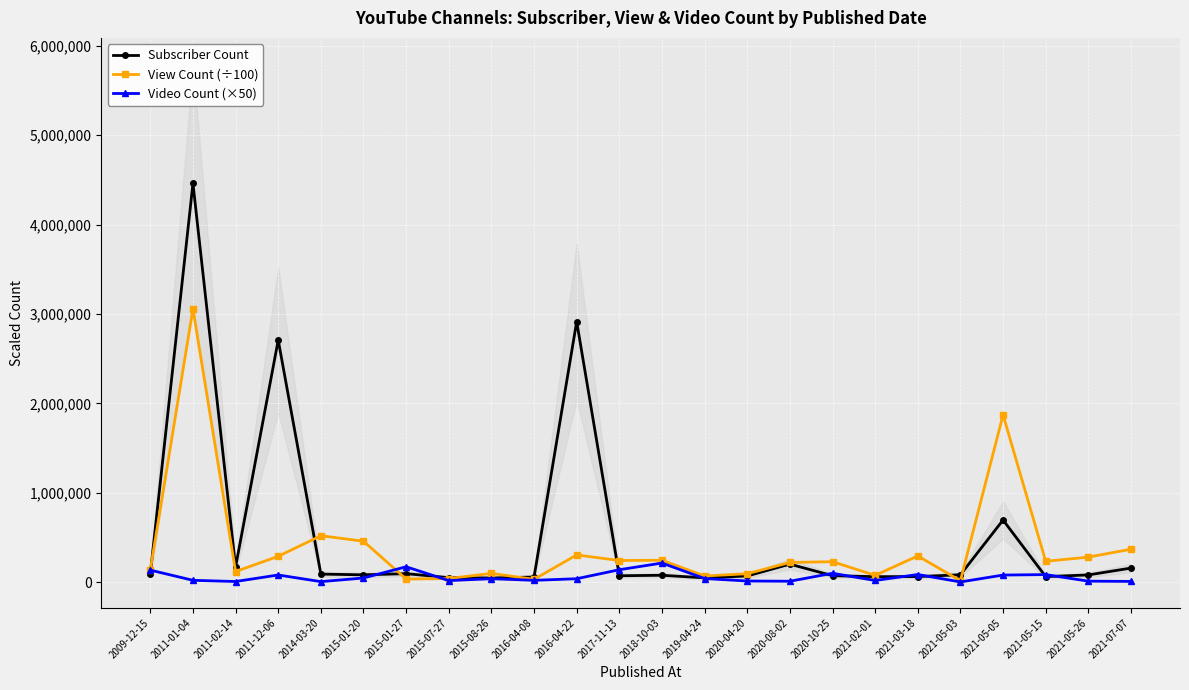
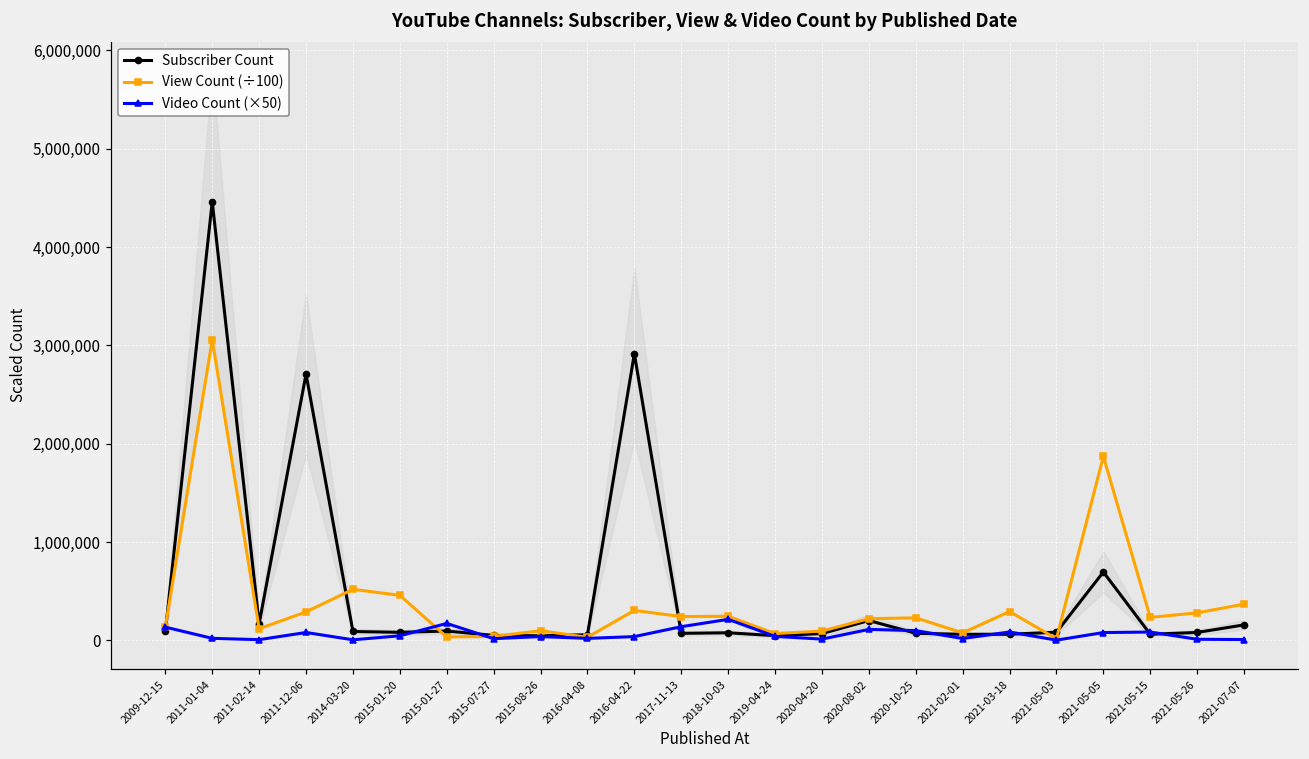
  {
    "Subscriber Count": {
      "2011-01-04": "4,500,000",
      "2011-02-14": "200,000",
      "2011-12-06": "2,700,000",
      "2015-01-27": "100,000",
      "2016-04-22": "2,900,000",
      "2021-05-05": "700,000",
      "2021-07-07": "200,000"
    },
    "View Count (÷100)": {
      "2011-01-04": "3,100,000",
      "2011-02-14": "100,000",
      "2011-12-06": "300,000",
      "2014-03-20": "500,000",
      "2015-01-20": "500,000",
      "2015-01-27": "0",
      "2015-08-26": "100,000",
      "2016-04-22": "300,000",
      "2017-11-13": "200,000",
      "2018-10-03": "200,000",
      "2020-10-25": "200,000",
      "2021-03-18": "300,000",
      "2021-05-05": "1,900,000",
      "2021-05-15": "200,000",
      "2021-05-26": "300,000",
      "2021-07-07": "400,000"
    },
    "Video Count (×50)": {
      "2011-01-04": "0",
      "2011-02-14": "0",
      "2011-12-06": "100,000",
      "2014-03-20": "0",
      "2015-01-20": "0",
      "2015-01-27": "200,000",
      "2016-04-22": "0",
      "2017-11-13": "100,000",
      "2018-10-03": "200,000",
      "2020-04-20": "0",
-     "2020-08-02": "0",
+     "2020-08-02": "100,000",
      "2021-02-01": "0",
      "2021-05-05": "100,000",
      "2021-05-26": "0",
      "2021-07-07": "0"
    }
  }
